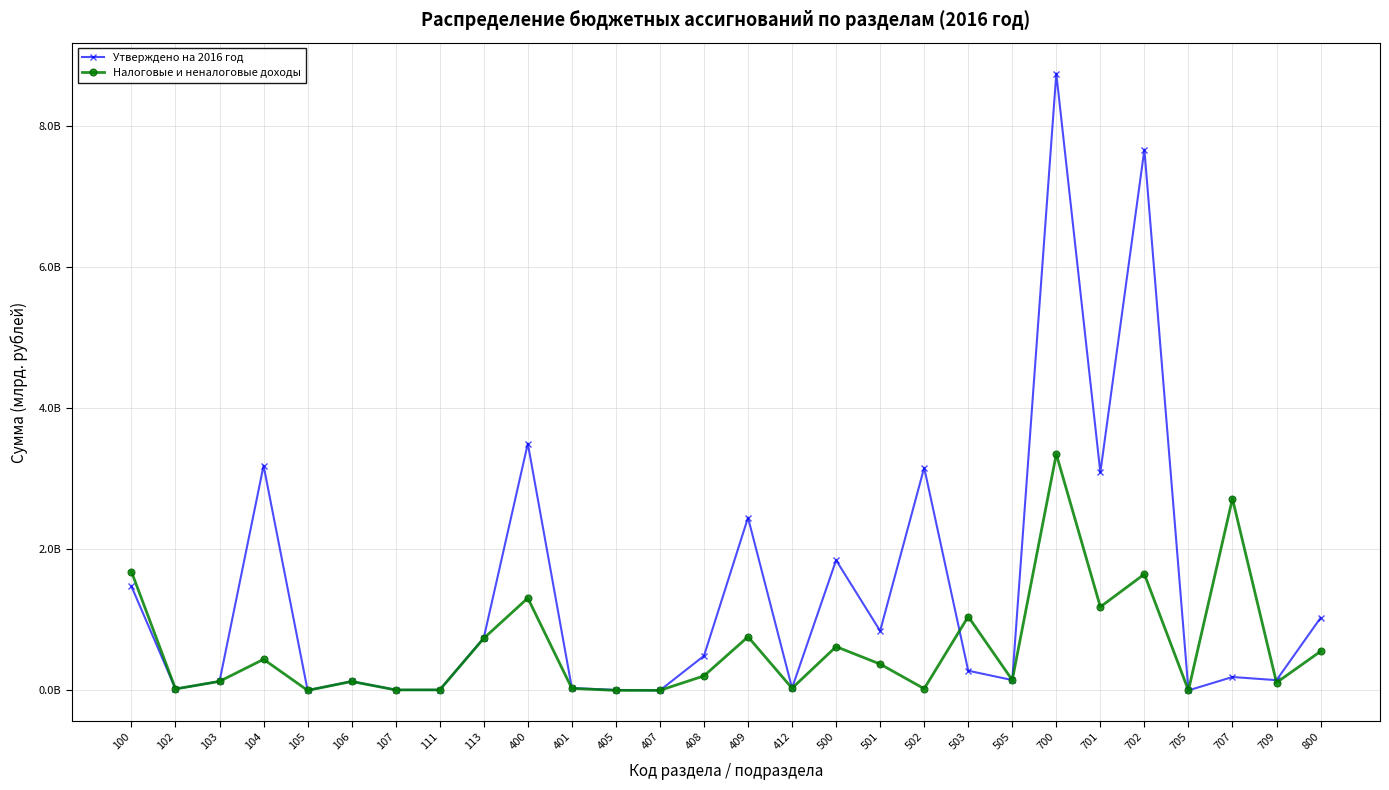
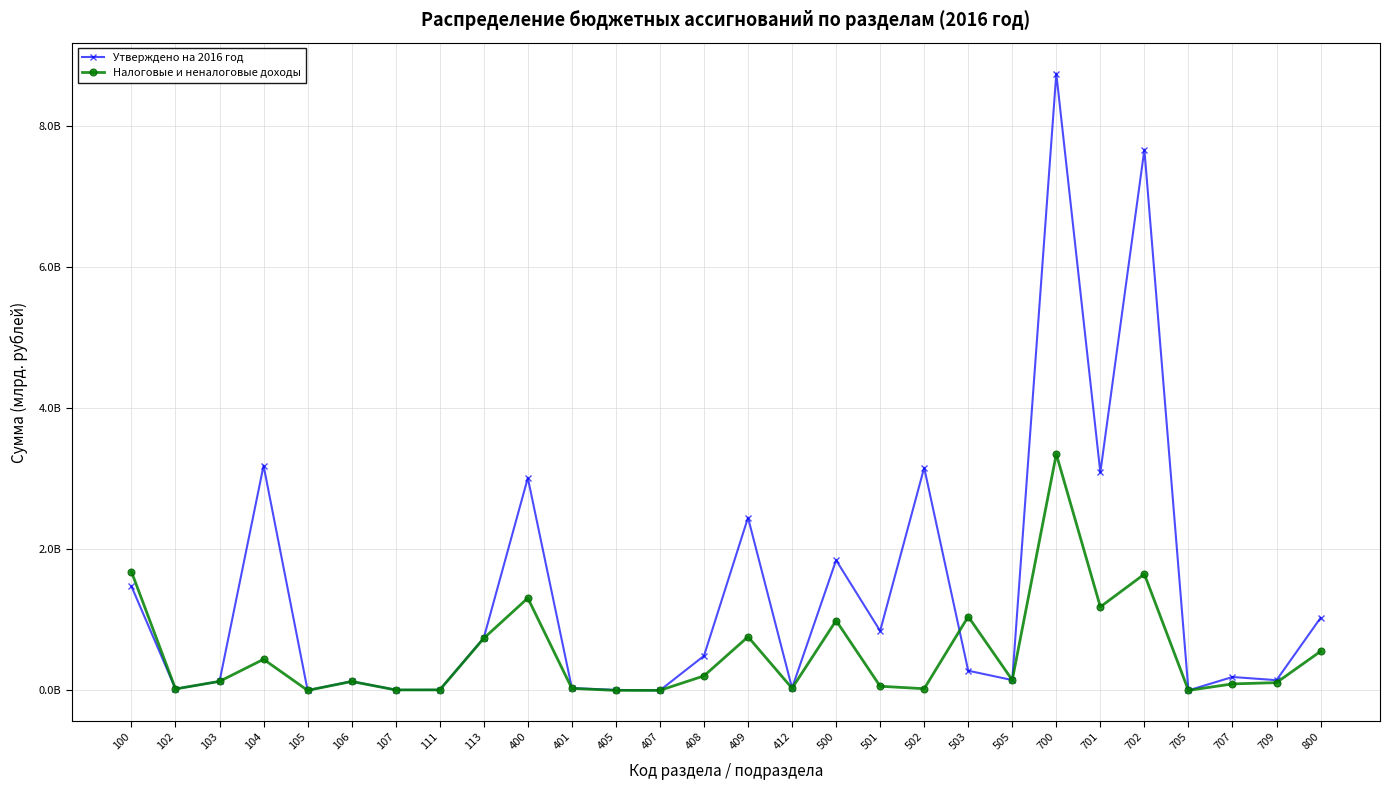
  {
    "Утверждено на 2016 год": {
      "100": 1500000000,
      "104": 3200000000,
-     "400": 3500000000,
+     "400": 3000000000,
      "408": 500000000,
      "409": 2400000000,
      "500": 1800000000,
      "501": 800000000,
      "502": 3200000000,
      "503": 300000000,
      "700": 8700000000,
      "701": 3100000000,
      "702": 7700000000,
      "707": 200000000,
      "800": 1000000000
    },
    "Налоговые и неналоговые доходы": {
      "100": 1700000000,
      "104": 400000000,
      "400": 1300000000,
      "408": 200000000,
      "409": 800000000,
-     "500": 600000000,
-     "501": 400000000,
+     "500": 1000000000,
+     "501": 100000000,
      "502": 0,
      "503": 1000000000,
      "700": 3300000000,
      "701": 1200000000,
      "702": 1600000000,
-     "707": 2700000000,
+     "707": 100000000,
      "800": 600000000
    }
  }
